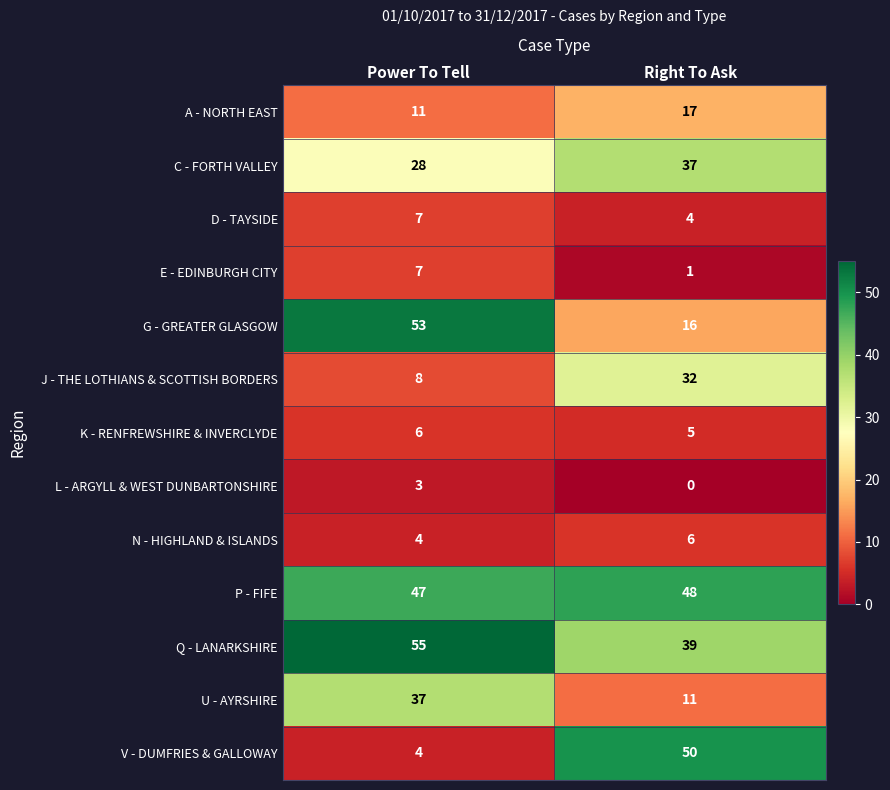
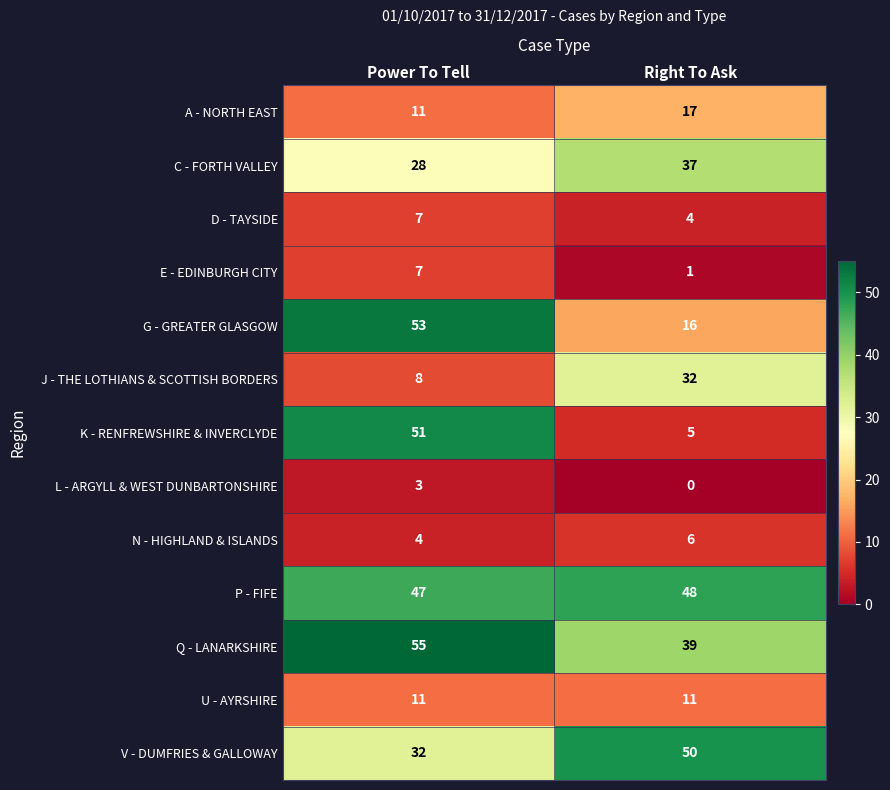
  {
    "A - NORTH EAST": {
      "Power To Tell": 11,
      "Right To Ask": 17
    },
    "C - FORTH VALLEY": {
      "Power To Tell": 28,
      "Right To Ask": 37
    },
    "D - TAYSIDE": {
      "Power To Tell": 7,
      "Right To Ask": 4
    },
    "E - EDINBURGH CITY": {
      "Power To Tell": 7,
      "Right To Ask": 1
    },
    "G - GREATER GLASGOW": {
      "Power To Tell": 53,
      "Right To Ask": 16
    },
    "J - THE LOTHIANS & SCOTTISH BORDERS": {
      "Power To Tell": 8,
      "Right To Ask": 32
    },
    "K - RENFREWSHIRE & INVERCLYDE": {
-     "Power To Tell": 6,
+     "Power To Tell": 51,
      "Right To Ask": 5
    },
    "L - ARGYLL & WEST DUNBARTONSHIRE": {
      "Power To Tell": 3,
      "Right To Ask": 0
    },
    "N - HIGHLAND & ISLANDS": {
      "Power To Tell": 4,
      "Right To Ask": 6
    },
    "P - FIFE": {
      "Power To Tell": 47,
      "Right To Ask": 48
    },
    "Q - LANARKSHIRE": {
      "Power To Tell": 55,
      "Right To Ask": 39
    },
    "U - AYRSHIRE": {
-     "Power To Tell": 37,
+     "Power To Tell": 11,
      "Right To Ask": 11
    },
    "V - DUMFRIES & GALLOWAY": {
-     "Power To Tell": 4,
+     "Power To Tell": 32,
      "Right To Ask": 50
    }
  }
